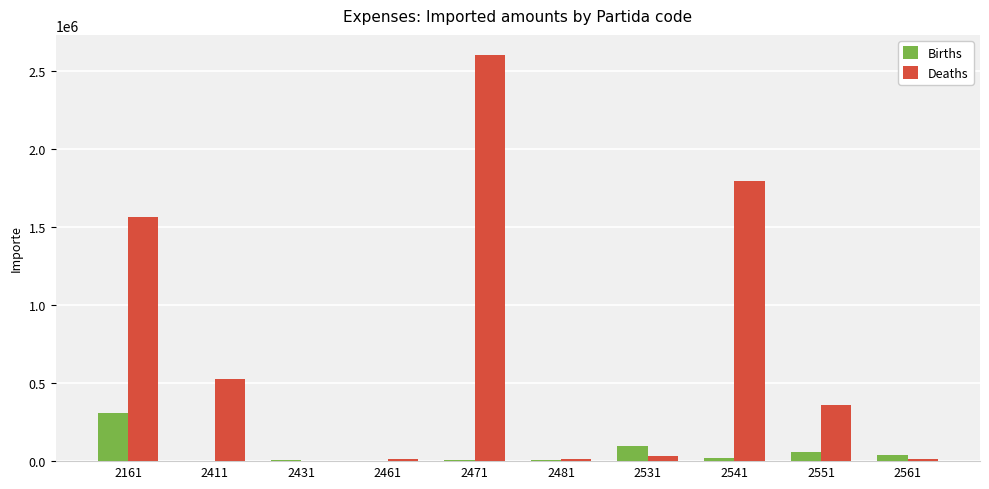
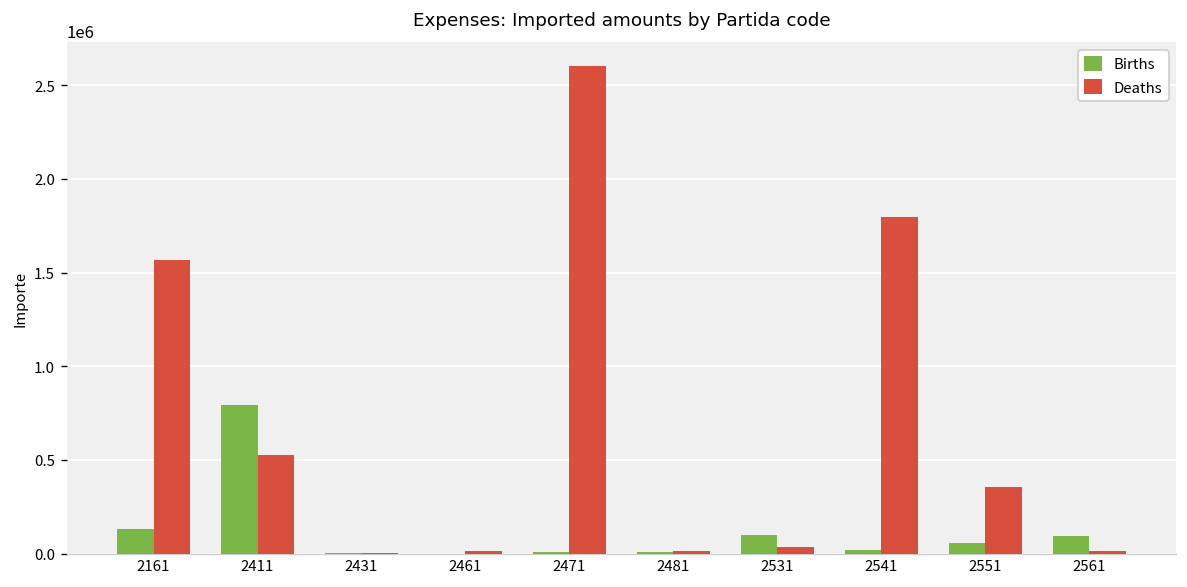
  {
    "Births": {
-     "2161": 310000,
-     "2411": 0,
+     "2161": 130000,
+     "2411": 800000,
      "2531": 100000,
      "2541": 20000,
      "2551": 60000,
-     "2561": 40000
+     "2561": 90000
    },
    "Deaths": {
      "2161": 1570000,
      "2411": 520000,
      "2471": 2600000,
      "2531": 40000,
      "2541": 1790000,
      "2551": 360000
    }
  }
